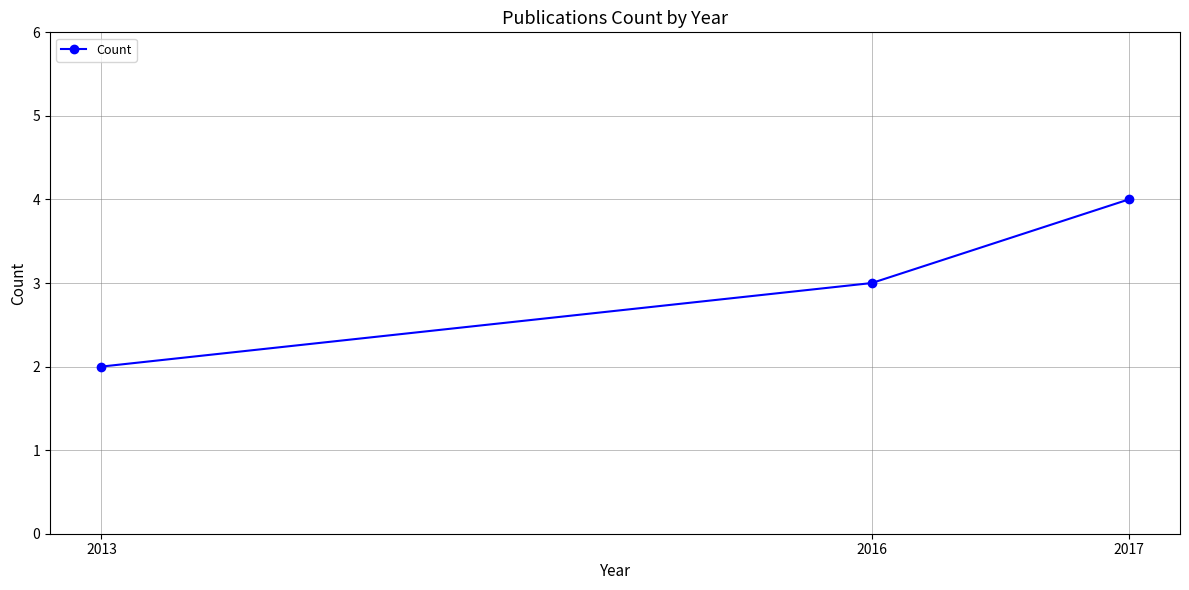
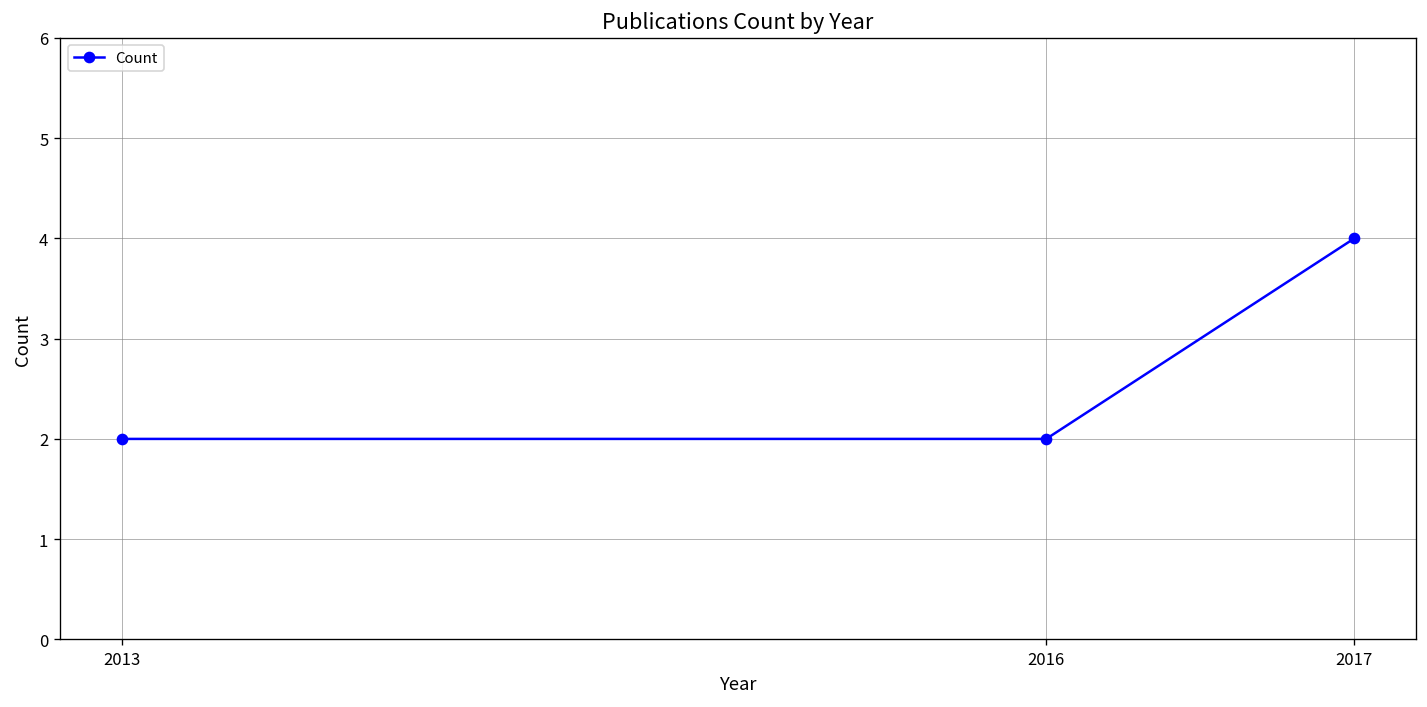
  {
    "2013": 2,
-   "2016": 3,
+   "2016": 2,
    "2017": 4
  }
